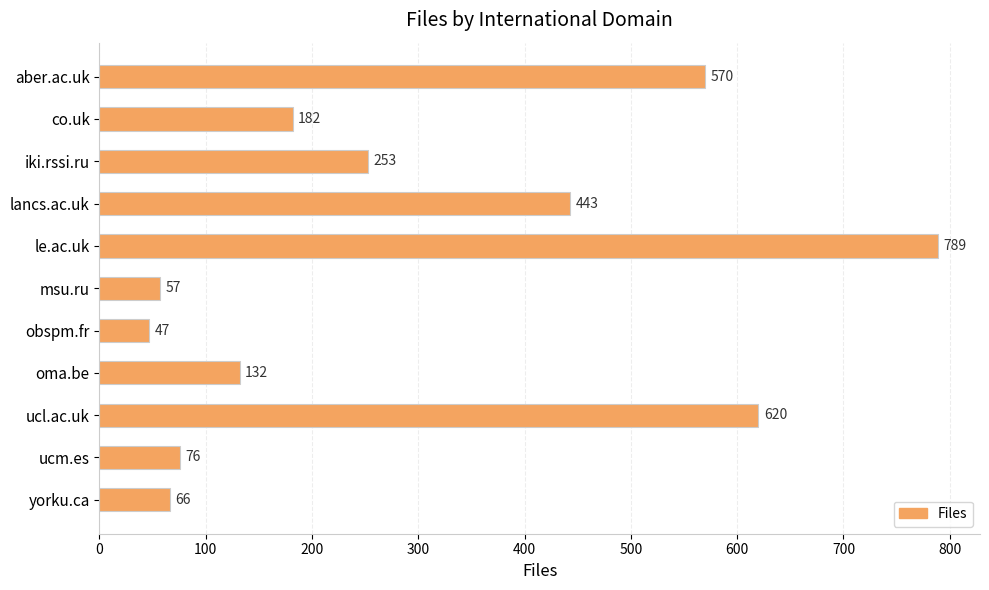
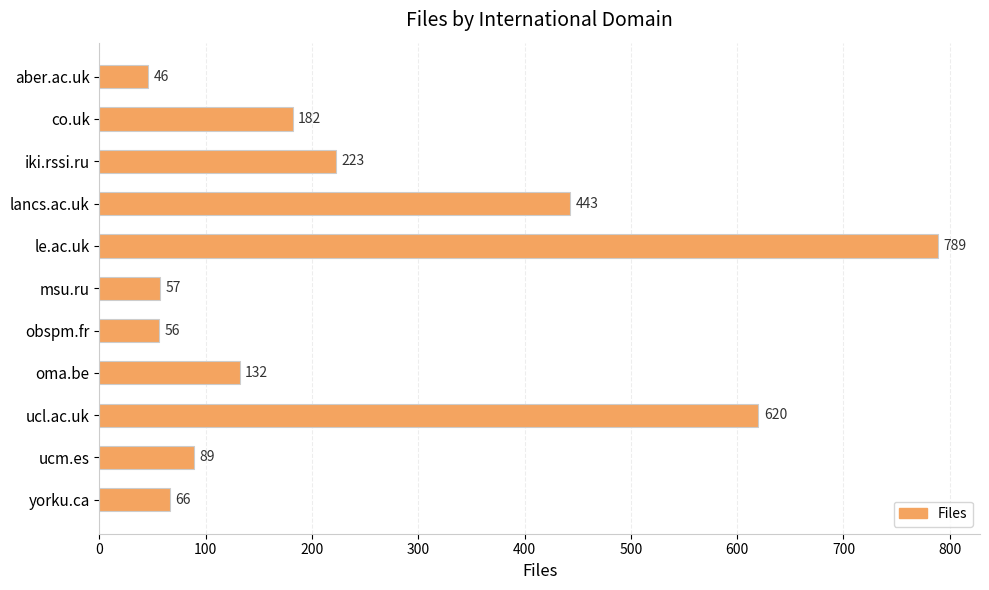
  {
-   "aber.ac.uk": 570,
+   "aber.ac.uk": 46,
    "co.uk": 182,
-   "iki.rssi.ru": 253,
+   "iki.rssi.ru": 223,
    "lancs.ac.uk": 443,
    "le.ac.uk": 789,
    "msu.ru": 57,
-   "obspm.fr": 47,
+   "obspm.fr": 56,
    "oma.be": 132,
    "ucl.ac.uk": 620,
-   "ucm.es": 76,
+   "ucm.es": 89,
    "yorku.ca": 66
  }
